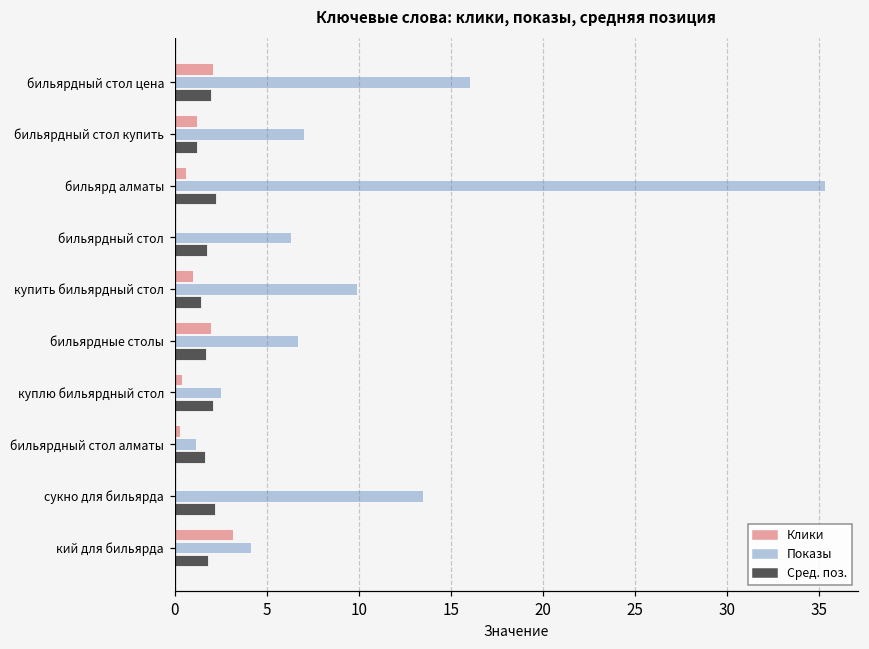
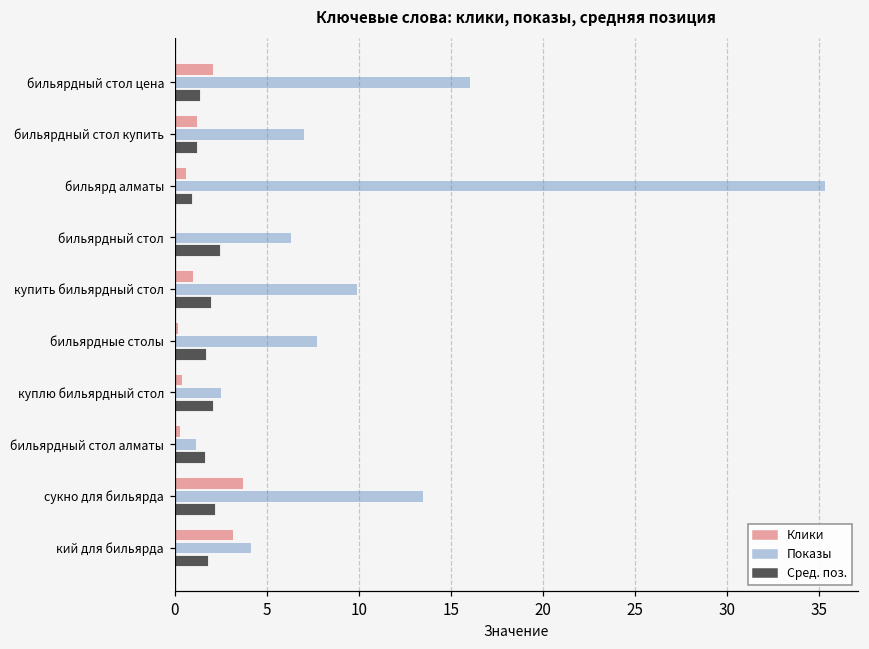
  {
    "Клики": {
      "бильярдный стол цена": 2.1,
      "бильярдный стол купить": 1.2,
      "бильярд алматы": 0.6,
      "купить бильярдный стол": 1.0,
-     "бильярдные столы": 2.0,
+     "бильярдные столы": 0.2,
      "куплю бильярдный стол": 0.4,
      "бильярдный стол алматы": 0.3,
-     "сукно для бильярда": 0.1,
+     "сукно для бильярда": 3.7,
      "кий для бильярда": 3.2
    },
    "Показы": {
      "бильярдный стол цена": 16.1,
      "бильярдный стол купить": 7.0,
      "бильярд алматы": 35.4,
      "бильярдный стол": 6.3,
      "купить бильярдный стол": 9.9,
-     "бильярдные столы": 6.7,
+     "бильярдные столы": 7.8,
      "куплю бильярдный стол": 2.5,
      "бильярдный стол алматы": 1.1,
      "сукно для бильярда": 13.5,
      "кий для бильярда": 4.2
    },
    "Сред. поз.": {
-     "бильярдный стол цена": 2.0,
+     "бильярдный стол цена": 1.4,
      "бильярдный стол купить": 1.2,
-     "бильярд алматы": 2.2,
-     "бильярдный стол": 1.8,
-     "купить бильярдный стол": 1.4,
+     "бильярд алматы": 0.9,
+     "бильярдный стол": 2.5,
+     "купить бильярдный стол": 2.0,
      "бильярдные столы": 1.7,
      "куплю бильярдный стол": 2.1,
      "бильярдный стол алматы": 1.7,
      "сукно для бильярда": 2.2,
      "кий для бильярда": 1.8
    }
  }
